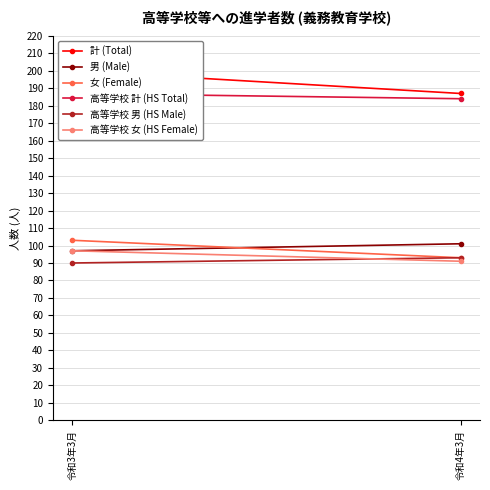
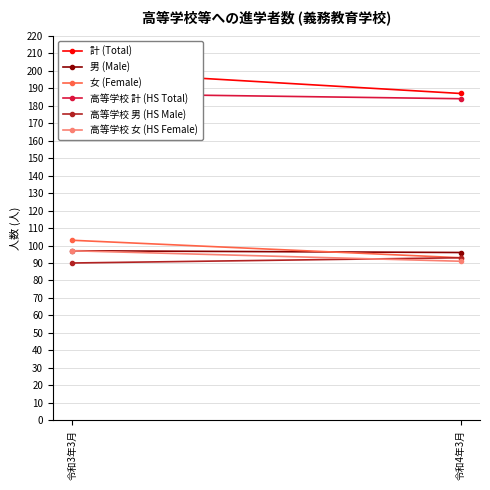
  {
    "計 (Total)": {
      "令和4年3月": 187
    },
    "男 (Male)": {
-     "令和4年3月": 101
+     "令和4年3月": 96
    }
  }
